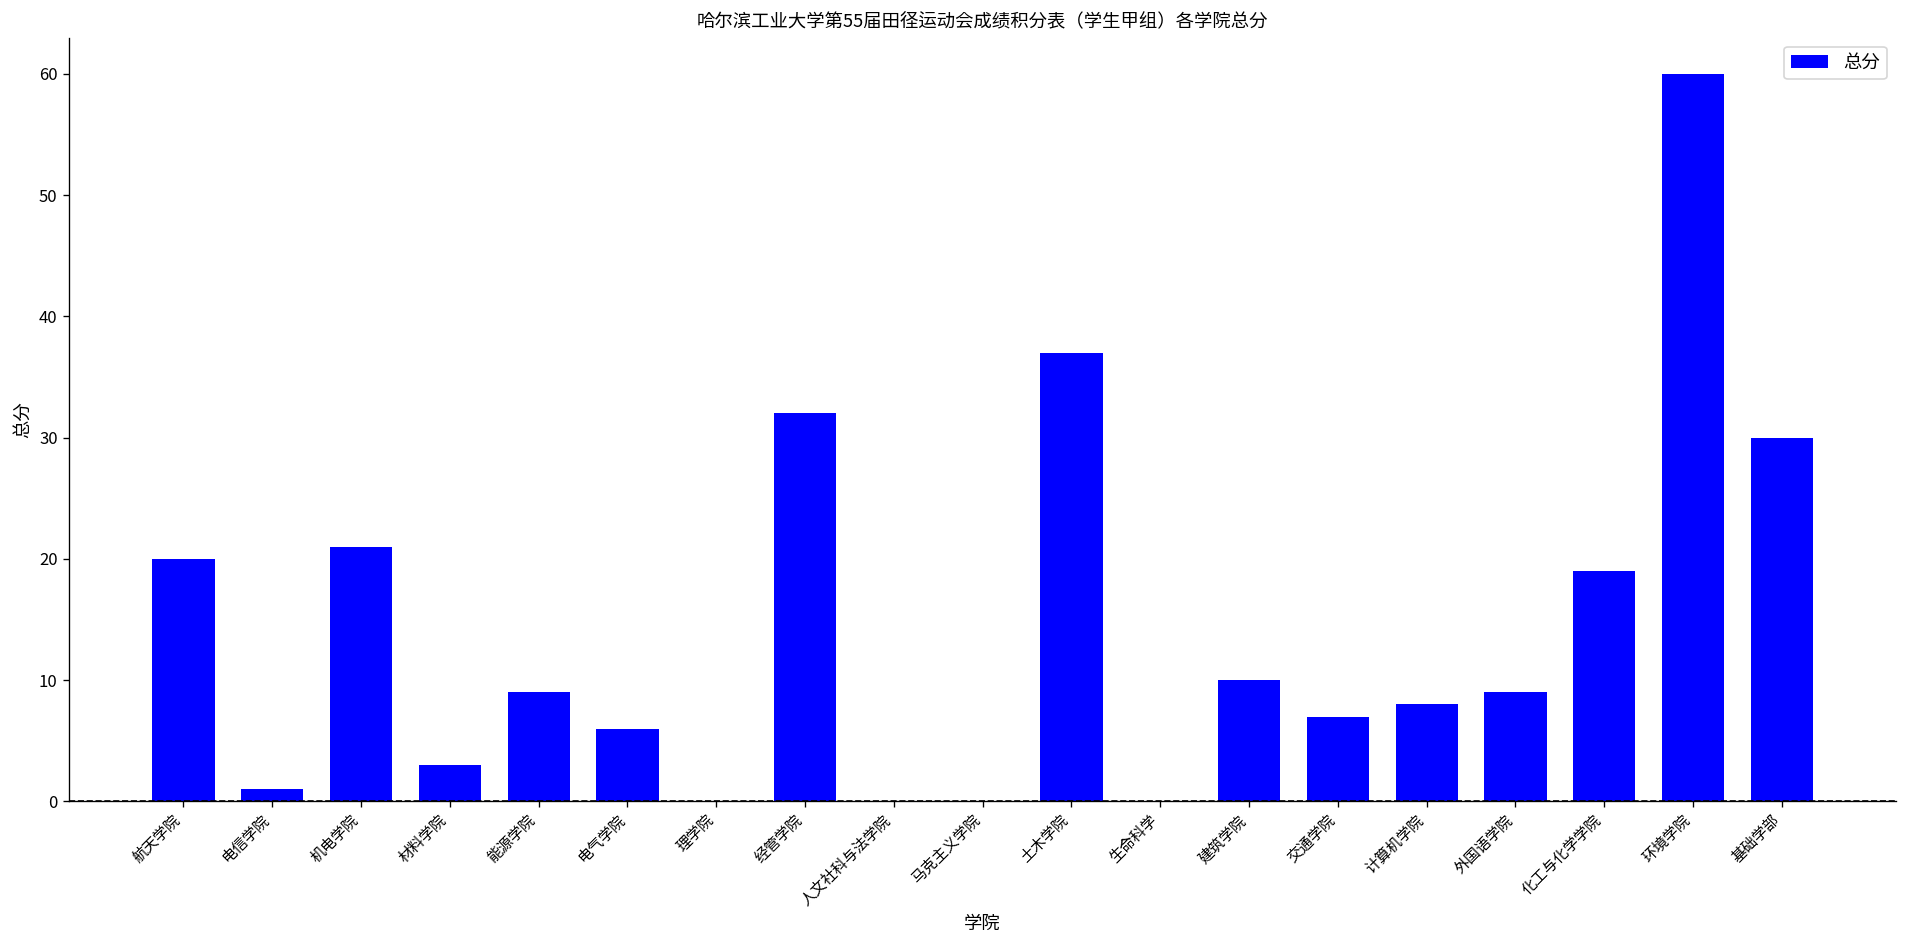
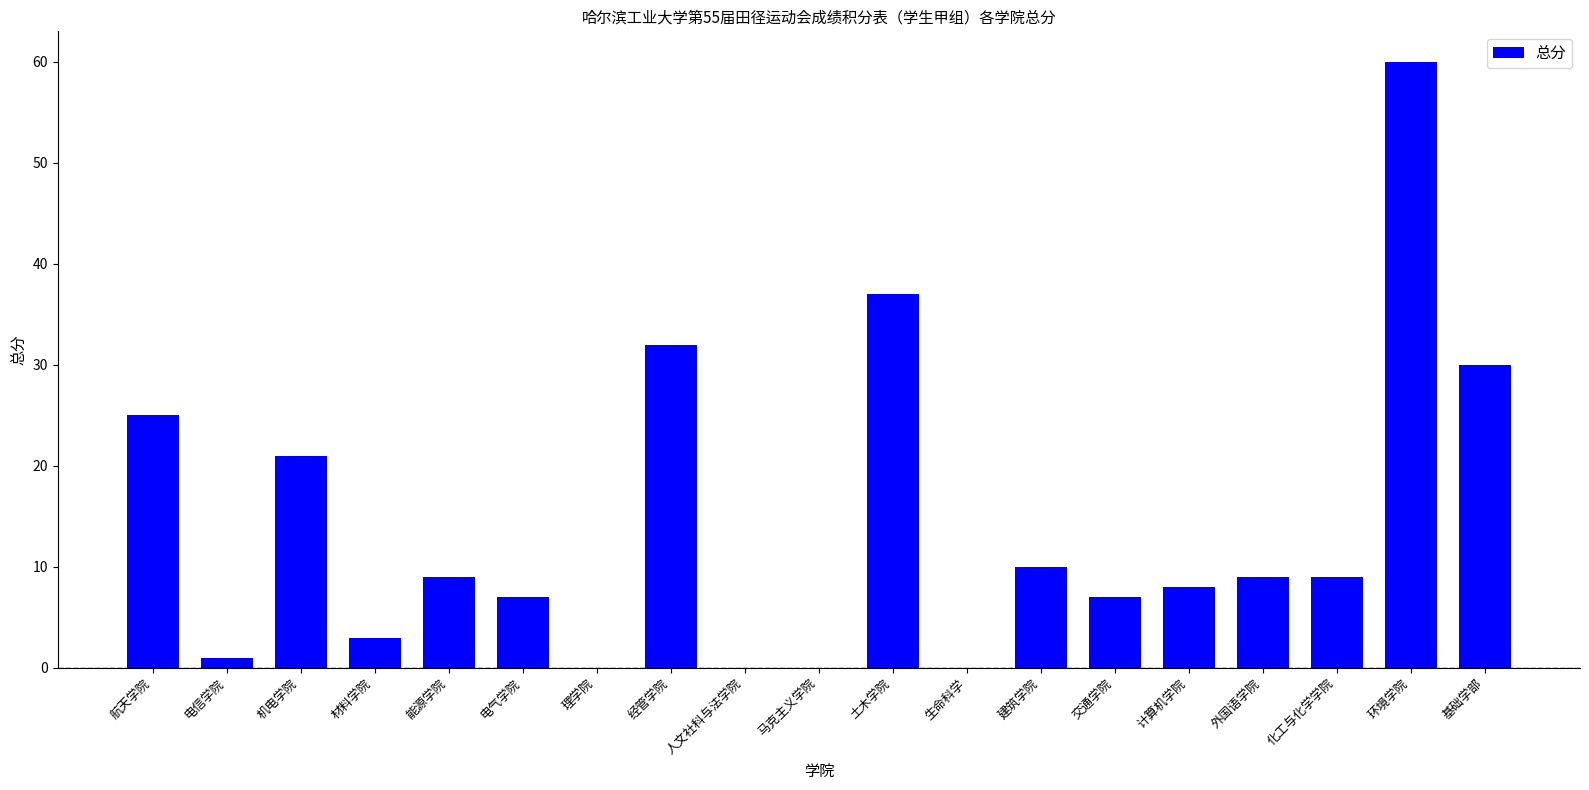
  {
-   "航天学院": 20,
+   "航天学院": 25,
    "电信学院": 1,
    "机电学院": 21,
    "材料学院": 3,
    "能源学院": 9,
-   "电气学院": 6,
+   "电气学院": 7,
    "理学院": 0,
    "经管学院": 32,
    "人文社科与法学院": 0,
    "马克主义学院": 0,
    "土木学院": 37,
    "生命科学": 0,
    "建筑学院": 10,
    "交通学院": 7,
    "计算机学院": 8,
    "外国语学院": 9,
-   "化工与化学学院": 19,
+   "化工与化学学院": 9,
    "环境学院": 60,
    "基础学部": 30
  }
